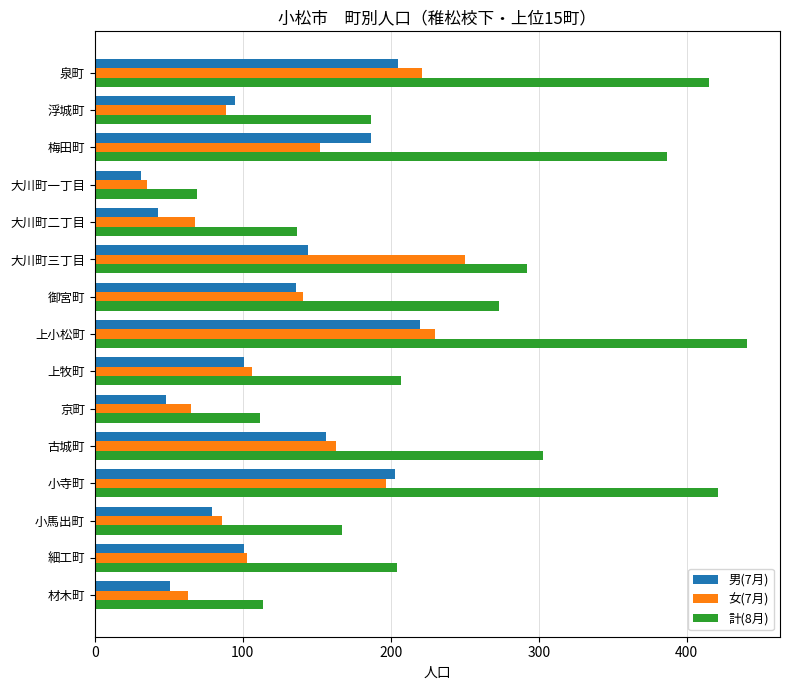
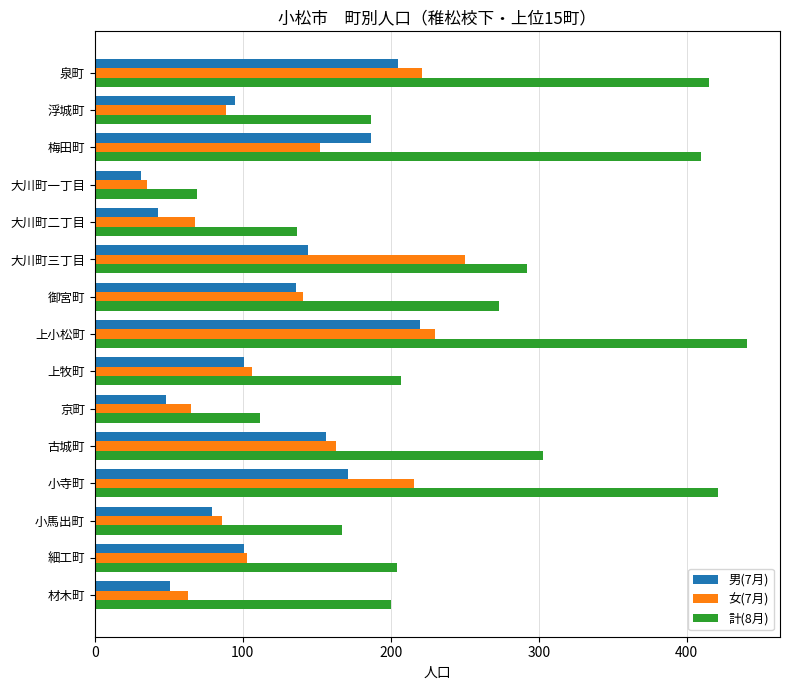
  {
    "男(7月)": {
      "泉町": 205,
      "浮城町": 95,
      "梅田町": 187,
      "大川町一丁目": 31,
      "大川町二丁目": 43,
      "大川町三丁目": 144,
      "御宮町": 136,
      "上小松町": 220,
      "上牧町": 101,
      "京町": 48,
      "古城町": 156,
-     "小寺町": 203,
+     "小寺町": 171,
      "小馬出町": 79,
      "細工町": 101,
      "材木町": 51
    },
    "女(7月)": {
      "泉町": 221,
      "浮城町": 89,
      "梅田町": 152,
      "大川町一丁目": 35,
      "大川町二丁目": 68,
      "大川町三丁目": 250,
      "御宮町": 141,
      "上小松町": 230,
      "上牧町": 106,
      "京町": 65,
      "古城町": 163,
-     "小寺町": 197,
+     "小寺町": 216,
      "小馬出町": 86,
      "細工町": 103,
      "材木町": 63
    },
    "計(8月)": {
      "泉町": 415,
      "浮城町": 187,
-     "梅田町": 387,
+     "梅田町": 410,
      "大川町一丁目": 69,
      "大川町二丁目": 137,
      "大川町三丁目": 292,
      "御宮町": 273,
      "上小松町": 441,
      "上牧町": 207,
      "京町": 112,
      "古城町": 303,
      "小寺町": 421,
      "小馬出町": 167,
      "細工町": 204,
-     "材木町": 114
+     "材木町": 200
    }
  }
